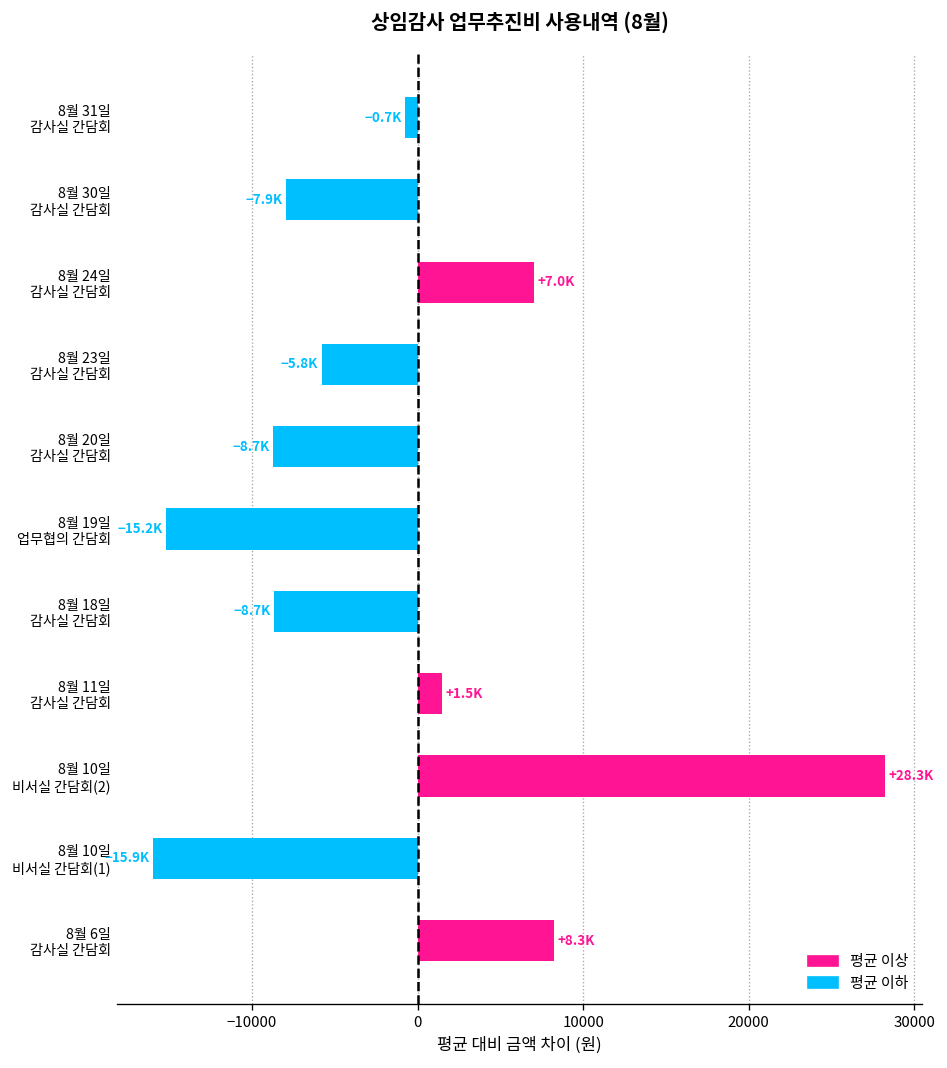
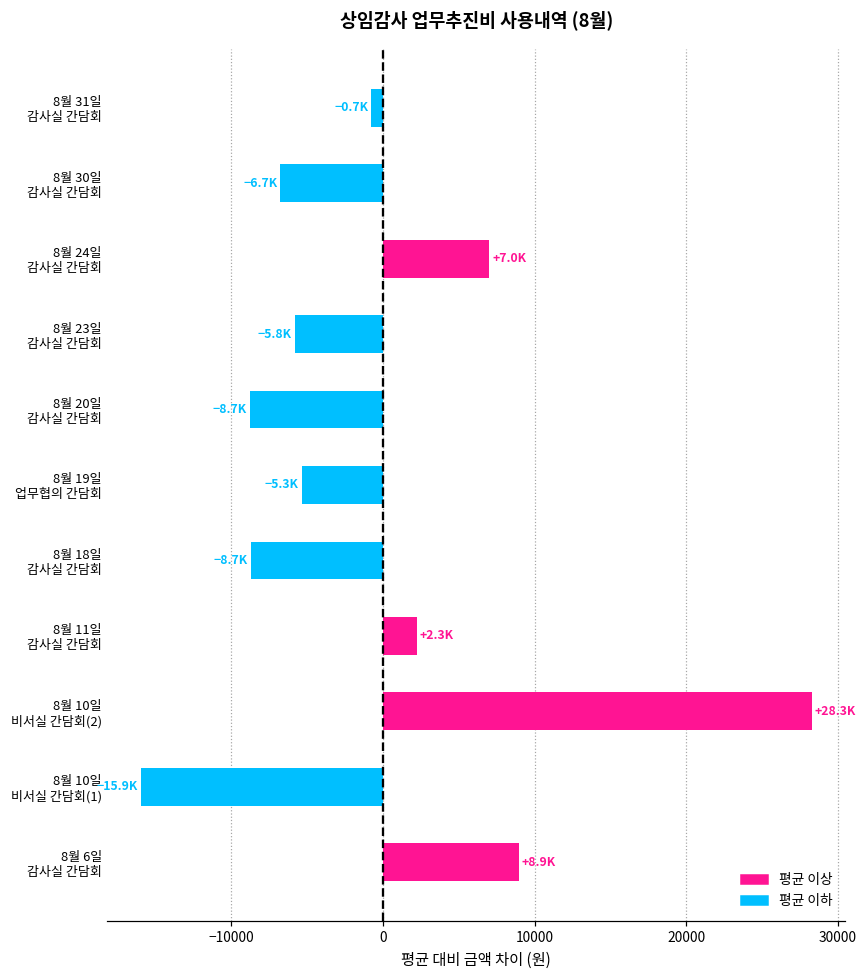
  {
    "8월 31일 감사실 간담회": "-0.7K",
-   "8월 30일 감사실 간담회": "-7.9K",
+   "8월 30일 감사실 간담회": "-6.7K",
    "8월 24일 감사실 간담회": "+7.0K",
    "8월 23일 감사실 간담회": "-5.8K",
    "8월 20일 감사실 간담회": "-8.7K",
-   "8월 19일 업무협의 간담회": "-15.2K",
+   "8월 19일 업무협의 간담회": "-5.3K",
    "8월 18일 감사실 간담회": "-8.7K",
-   "8월 11일 감사실 간담회": "+1.5K",
+   "8월 11일 감사실 간담회": "+2.3K",
    "8월 10일 비서실 간담회(2)": "+28.3K",
    "8월 10일 비서실 간담회(1)": "-15.9K",
-   "8월 6일 감사실 간담회": "+8.3K"
+   "8월 6일 감사실 간담회": "+8.9K"
  }
